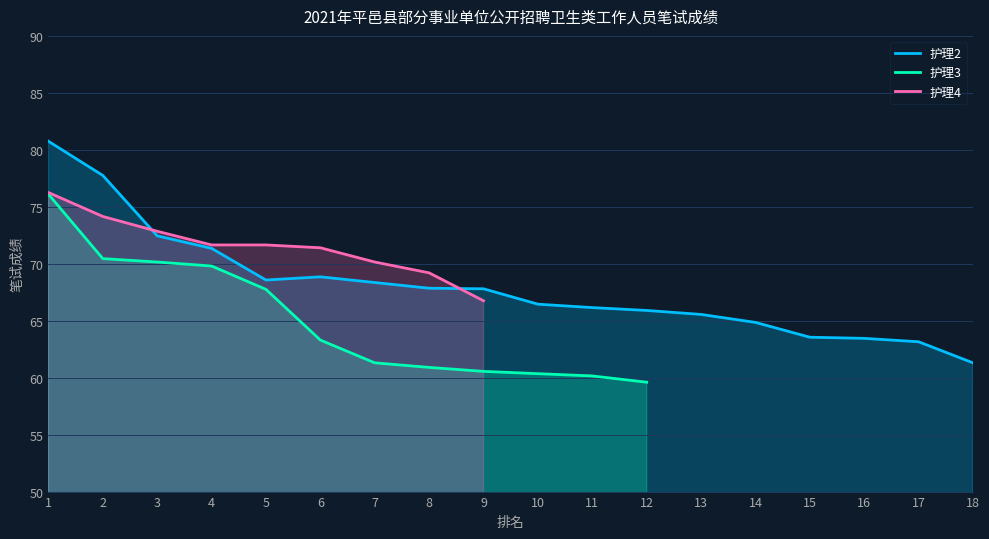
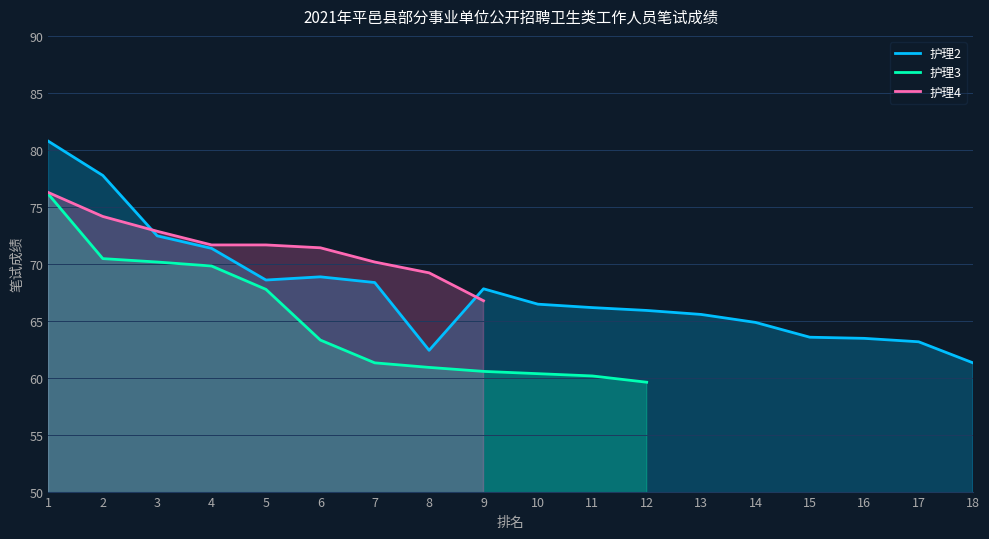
  {
    "护理2": {
      "1": 80.8,
      "2": 77.8,
      "3": 72.5,
      "4": 71.4,
      "5": 68.6,
      "6": 68.9,
      "7": 68.4,
-     "8": 67.9,
+     "8": 62.4,
      "9": 67.8,
      "10": 66.5,
      "11": 66.2,
      "12": 65.9,
      "13": 65.6,
      "14": 64.9,
      "15": 63.6,
      "16": 63.5,
      "17": 63.2,
      "18": 61.3
    },
    "护理3": {
      "2": 70.5,
      "3": 70.2,
      "4": 69.8,
      "5": 67.8,
      "6": 63.3,
      "7": 61.3,
      "8": 60.9,
      "9": 60.6,
      "10": 60.4,
      "11": 60.2,
      "12": 59.6
    },
    "护理4": {
      "2": 74.2,
      "3": 72.9,
      "4": 71.7,
      "5": 71.7,
      "6": 71.4,
      "7": 70.2,
      "8": 69.2,
      "9": 66.8
    }
  }
